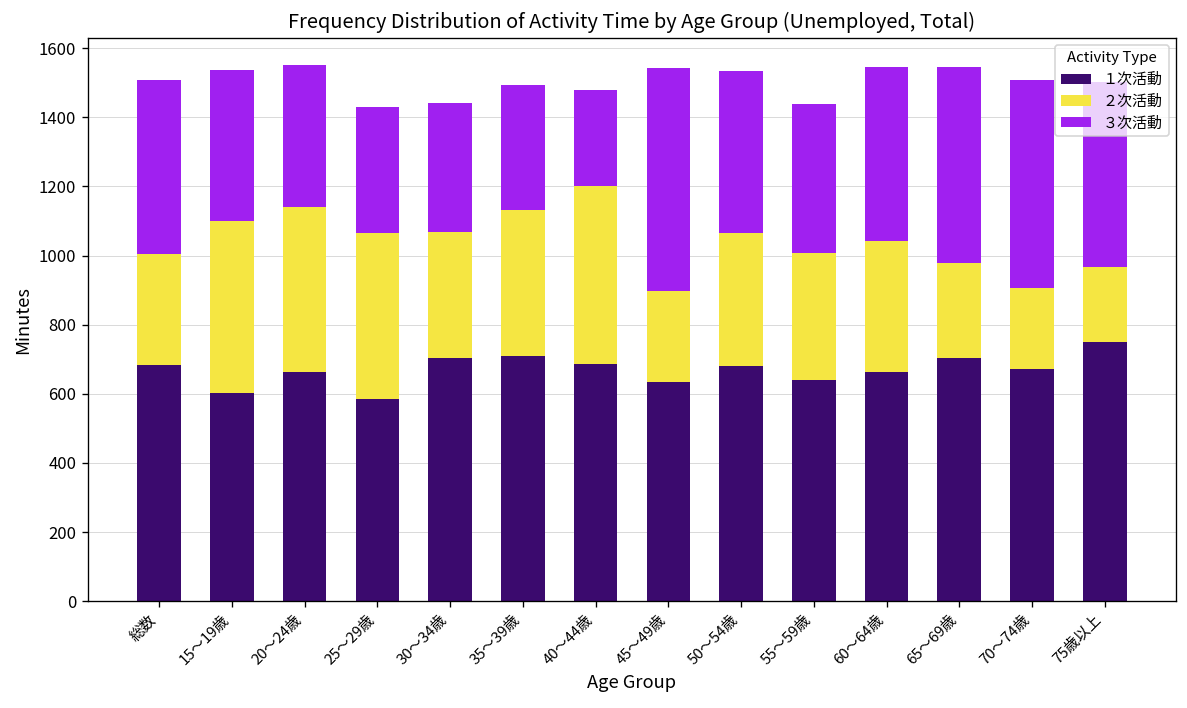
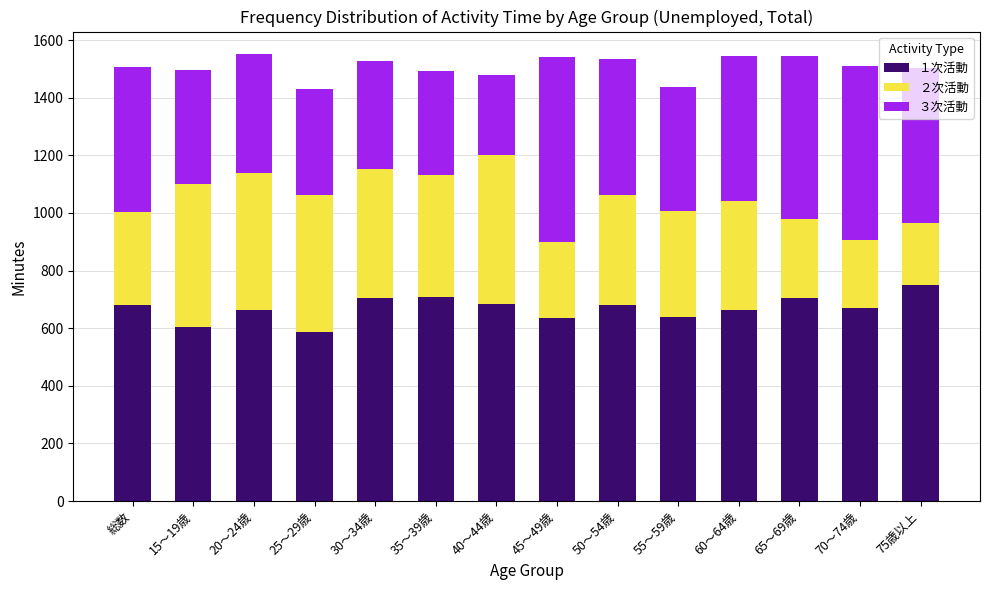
  {
    "１次活動": {
      "総数": 680,
      "15～19歳": 600,
      "20～24歳": 660,
      "25～29歳": 590,
      "30～34歳": 700,
      "35～39歳": 710,
      "40～44歳": 690,
      "45～49歳": 640,
      "50～54歳": 680,
      "55～59歳": 640,
      "60～64歳": 660,
      "65～69歳": 700,
      "70～74歳": 670,
      "75歳以上": 750
    },
    "２次活動": {
      "総数": 320,
      "15～19歳": 500,
      "20～24歳": 480,
      "25～29歳": 480,
-     "30～34歳": 360,
+     "30～34歳": 450,
      "35～39歳": 420,
      "40～44歳": 520,
      "45～49歳": 260,
      "50～54歳": 380,
      "55～59歳": 370,
      "60～64歳": 380,
      "65～69歳": 270,
      "70～74歳": 230,
      "75歳以上": 220
    },
    "３次活動": {
      "総数": 500,
-     "15～19歳": 440,
+     "15～19歳": 400,
      "20～24歳": 410,
      "25～29歳": 370,
      "30～34歳": 370,
      "35～39歳": 360,
      "40～44歳": 280,
      "45～49歳": 640,
      "50～54歳": 470,
      "55～59歳": 430,
      "60～64歳": 500,
      "65～69歳": 570,
      "70～74歳": 600
    }
  }
